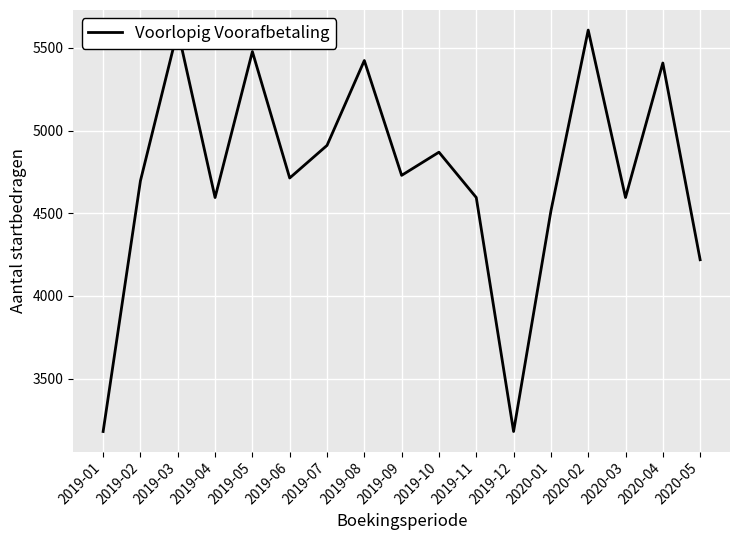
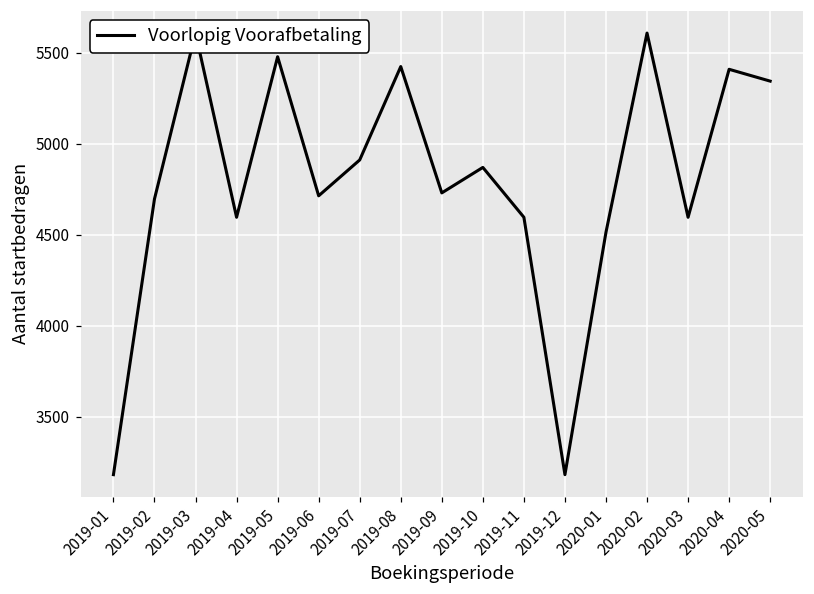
  {
    "2019-01": 3180,
    "2019-02": 4700,
    "2019-04": 4600,
    "2019-05": 5480,
    "2019-06": 4710,
    "2019-07": 4910,
    "2019-08": 5420,
    "2019-09": 4730,
    "2019-10": 4870,
    "2019-11": 4600,
    "2019-12": 3180,
    "2020-01": 4510,
    "2020-02": 5610,
    "2020-03": 4600,
    "2020-04": 5410,
-   "2020-05": 4220
+   "2020-05": 5340
  }
